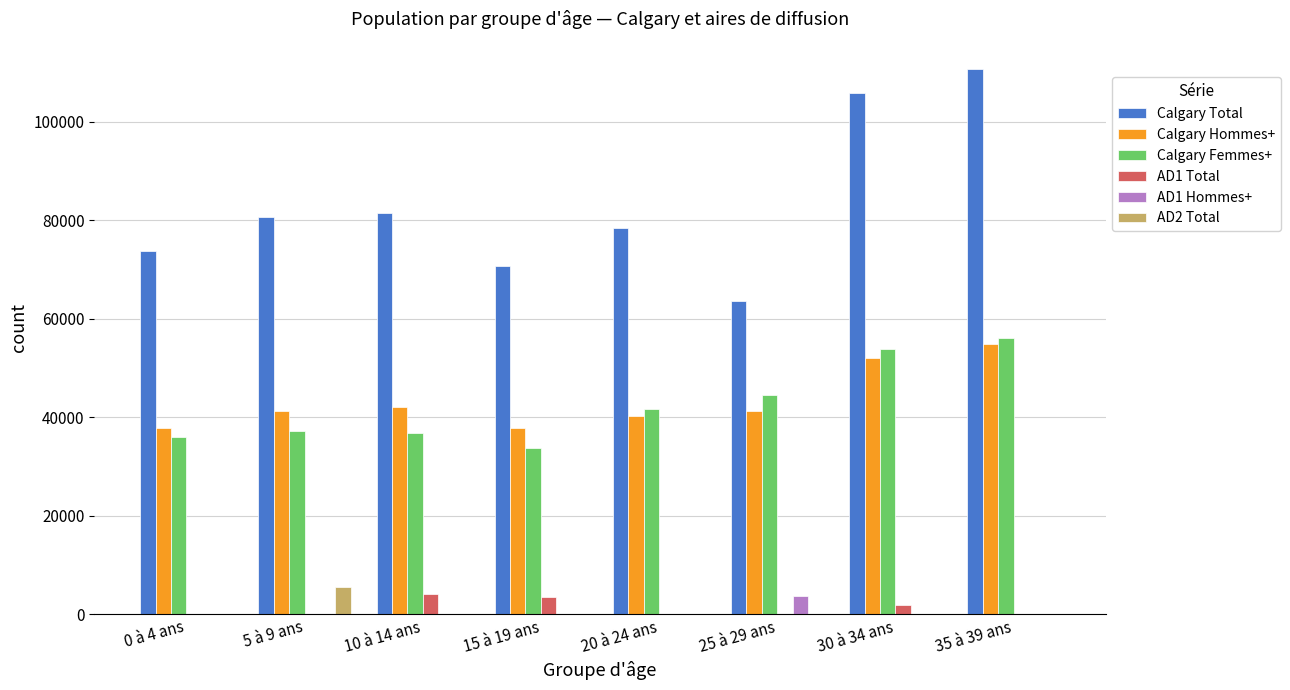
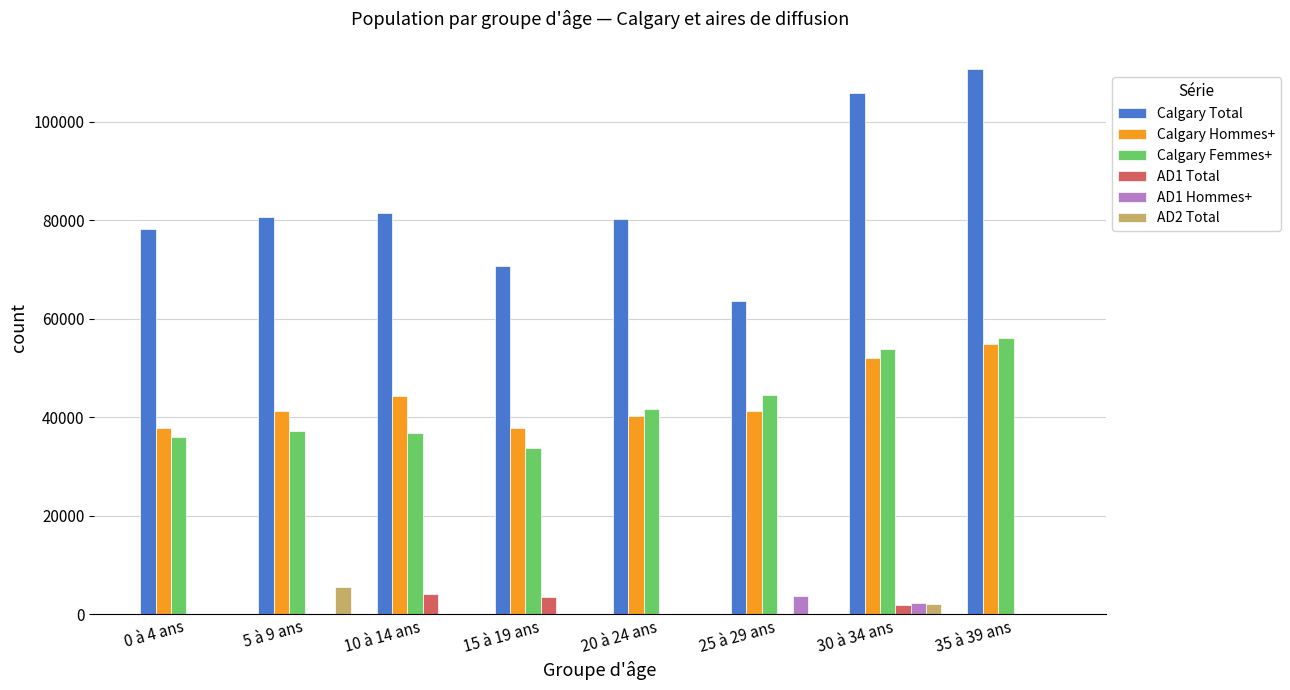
  {
    "Calgary Total": {
-     "0 à 4 ans": 74000,
+     "0 à 4 ans": 78000,
      "5 à 9 ans": 81000,
      "10 à 14 ans": 81000,
      "15 à 19 ans": 71000,
-     "20 à 24 ans": 78000,
+     "20 à 24 ans": 80000,
      "25 à 29 ans": 64000,
      "30 à 34 ans": 106000,
      "35 à 39 ans": 111000
    },
    "Calgary Hommes+": {
      "0 à 4 ans": 38000,
      "5 à 9 ans": 41000,
-     "10 à 14 ans": 42000,
+     "10 à 14 ans": 44000,
      "15 à 19 ans": 38000,
      "20 à 24 ans": 40000,
      "25 à 29 ans": 41000,
      "30 à 34 ans": 52000,
      "35 à 39 ans": 55000
    },
    "Calgary Femmes+": {
      "0 à 4 ans": 36000,
      "5 à 9 ans": 37000,
      "10 à 14 ans": 37000,
      "15 à 19 ans": 34000,
      "20 à 24 ans": 42000,
      "25 à 29 ans": 44000,
      "30 à 34 ans": 54000,
      "35 à 39 ans": 56000
    },
    "AD1 Total": {
      "10 à 14 ans": 4000,
      "15 à 19 ans": 4000,
      "30 à 34 ans": 2000
    },
    "AD1 Hommes+": {
      "25 à 29 ans": 4000,
-     "30 à 34 ans": 0
+     "30 à 34 ans": 2000
    },
    "AD2 Total": {
      "5 à 9 ans": 6000,
-     "30 à 34 ans": 0
+     "30 à 34 ans": 2000
    }
  }
